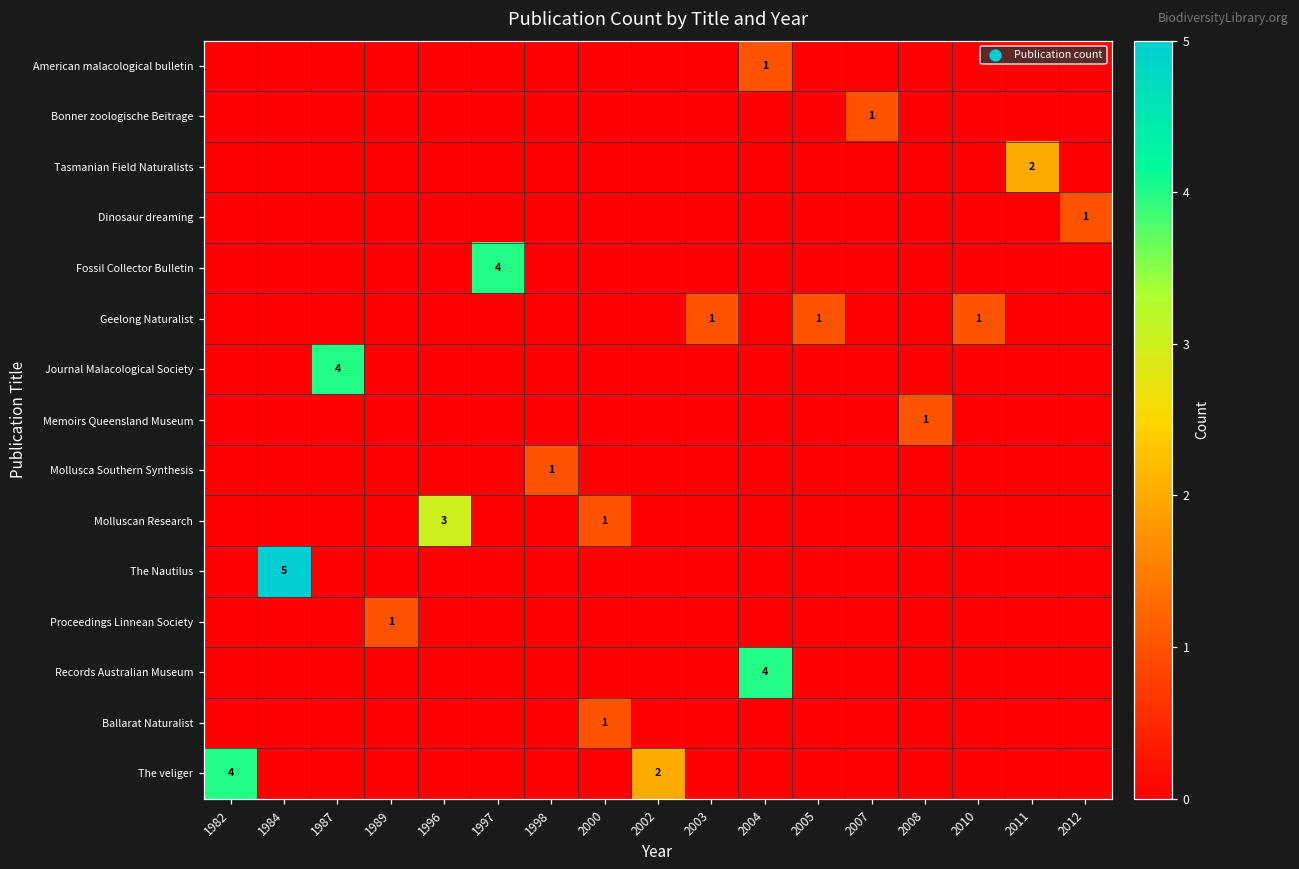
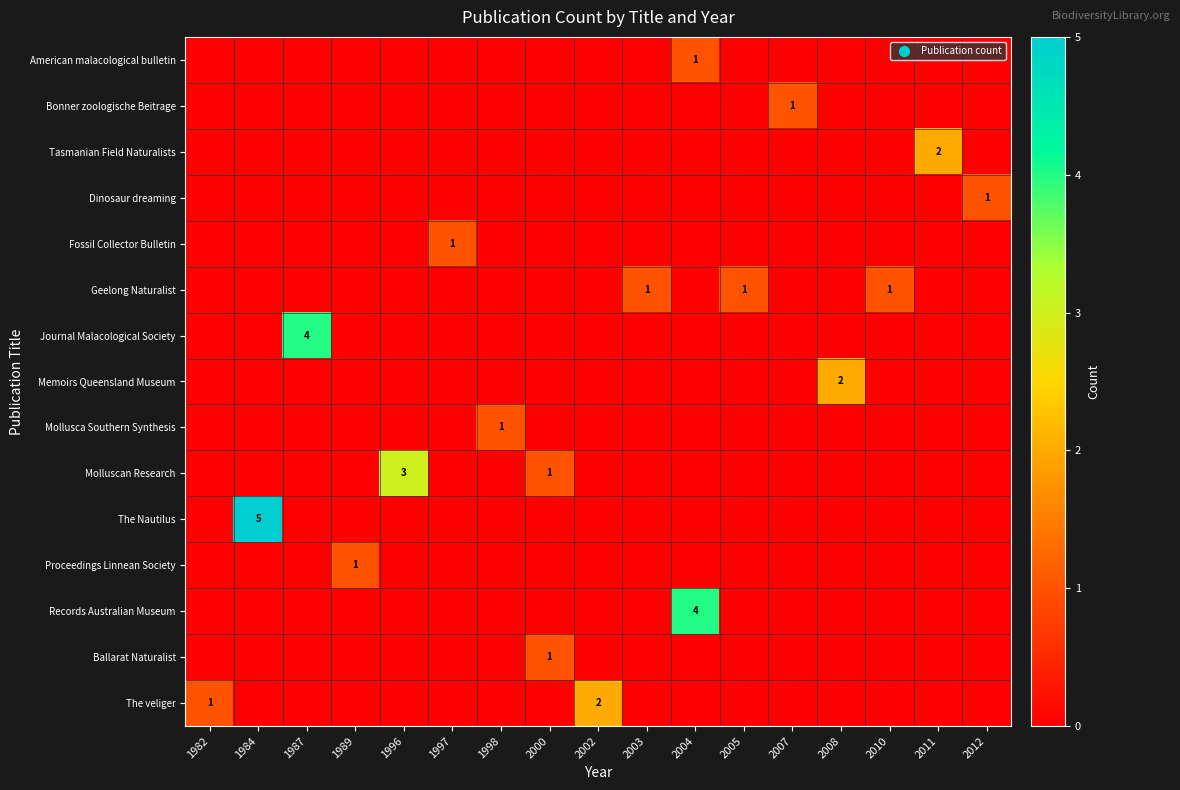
  {
    "American malacological bulletin": {
      "2004": 1
    },
    "Bonner zoologische Beitrage": {
      "2007": 1
    },
    "Tasmanian Field Naturalists": {
      "2011": 2
    },
    "Dinosaur dreaming": {
      "2012": 1
    },
    "Fossil Collector Bulletin": {
-     "1997": 4
+     "1997": 1
    },
    "Geelong Naturalist": {
      "2003": 1,
      "2005": 1,
      "2010": 1
    },
    "Journal Malacological Society": {
      "1987": 4
    },
    "Memoirs Queensland Museum": {
-     "2008": 1
+     "2008": 2
    },
    "Mollusca Southern Synthesis": {
      "1998": 1
    },
    "Molluscan Research": {
      "1996": 3,
      "2000": 1
    },
    "The Nautilus": {
      "1984": 5
    },
    "Proceedings Linnean Society": {
      "1989": 1
    },
    "Records Australian Museum": {
      "2004": 4
    },
    "Ballarat Naturalist": {
      "2000": 1
    },
    "The veliger": {
-     "1982": 4,
+     "1982": 1,
      "2002": 2
    }
  }
